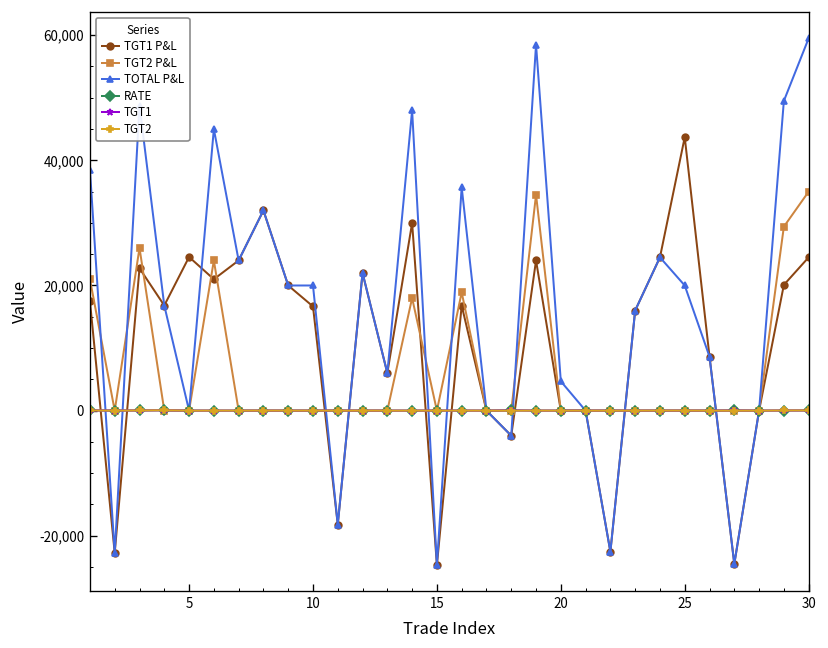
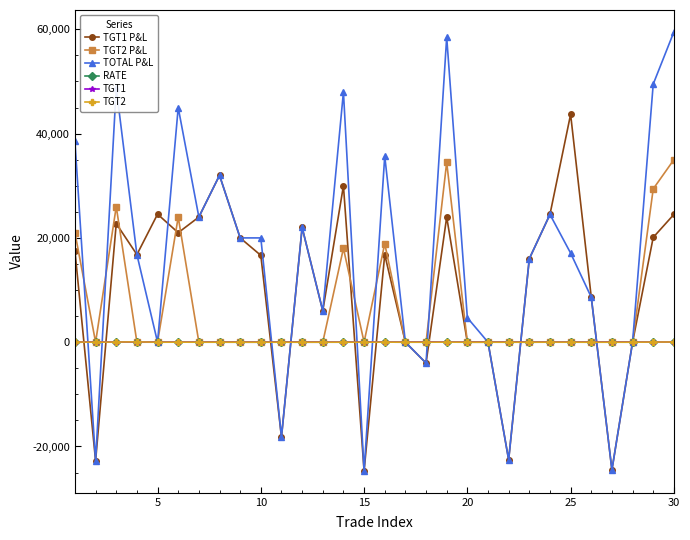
  {
    "TGT1 P&L": {
      "5": "25,000",
      "10": "17,000",
      "25": "44,000",
      "30": "25,000"
    },
    "TOTAL P&L": {
      "10": "20,000",
      "20": "5,000",
-     "25": "20,000",
+     "25": "17,000",
      "30": "60,000"
    }
  }
